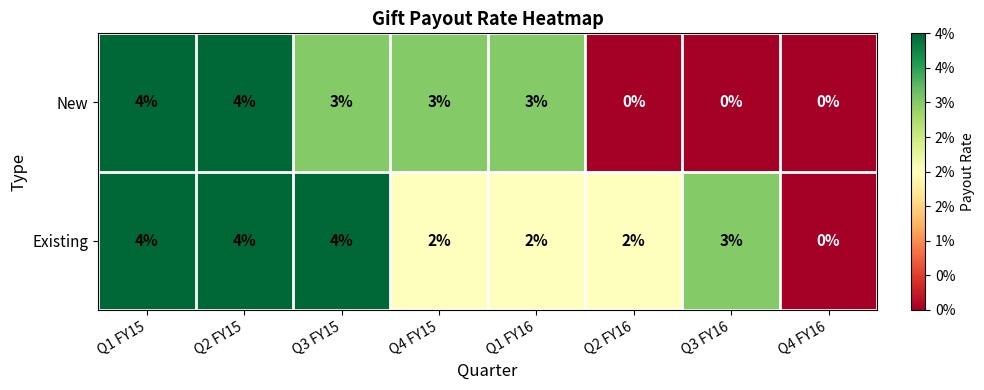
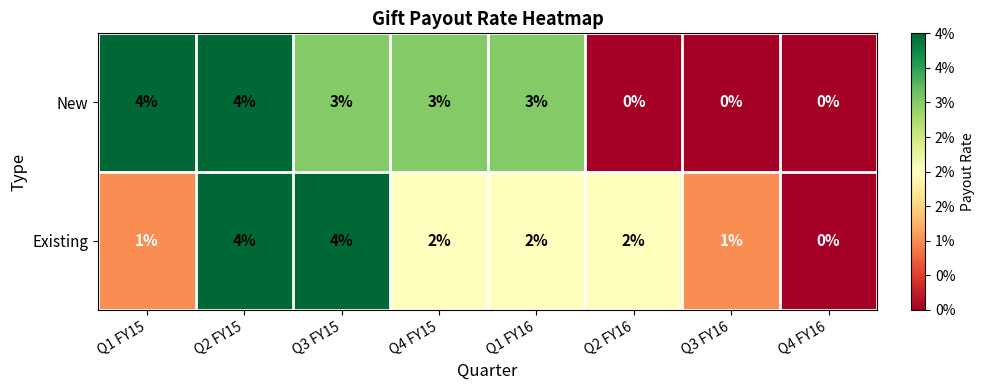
  {
    "New": {
      "Q1 FY15": "4%",
      "Q2 FY15": "4%",
      "Q3 FY15": "3%",
      "Q4 FY15": "3%",
      "Q1 FY16": "3%",
      "Q2 FY16": "0%",
      "Q3 FY16": "0%",
      "Q4 FY16": "0%"
    },
    "Existing": {
-     "Q1 FY15": "4%",
+     "Q1 FY15": "1%",
      "Q2 FY15": "4%",
      "Q3 FY15": "4%",
      "Q4 FY15": "2%",
      "Q1 FY16": "2%",
      "Q2 FY16": "2%",
-     "Q3 FY16": "3%",
+     "Q3 FY16": "1%",
      "Q4 FY16": "0%"
    }
  }
